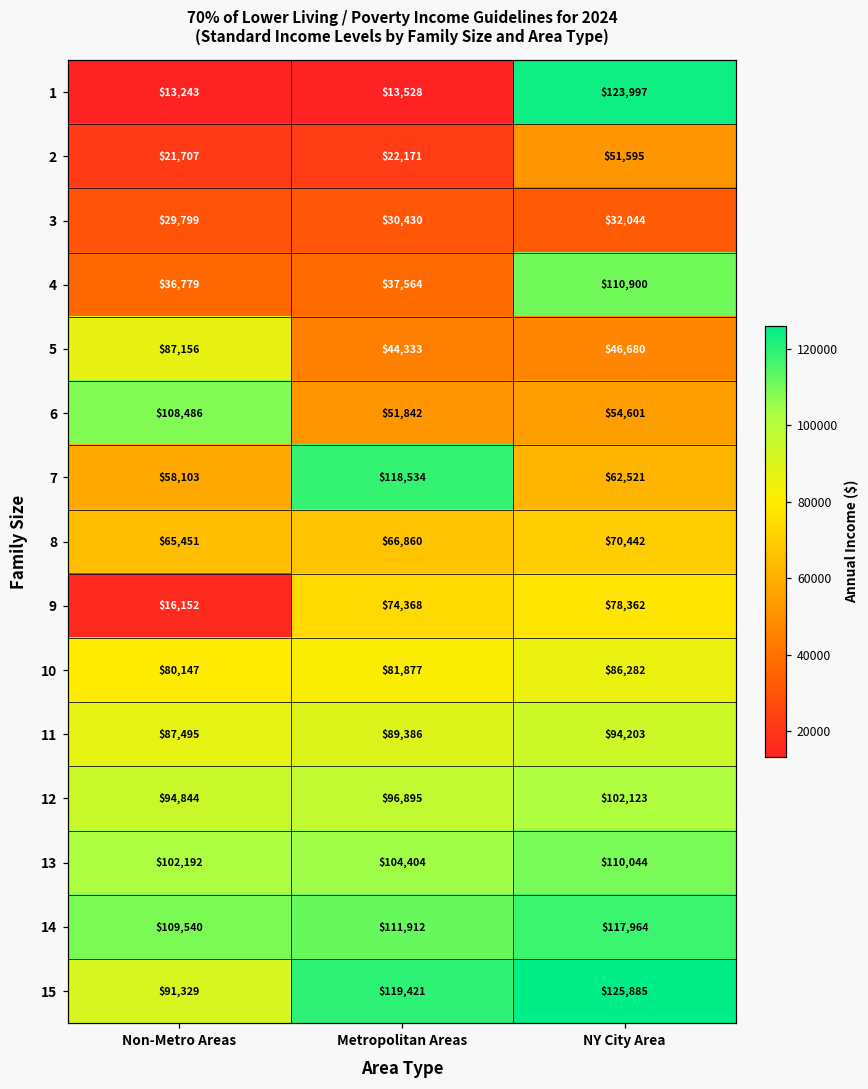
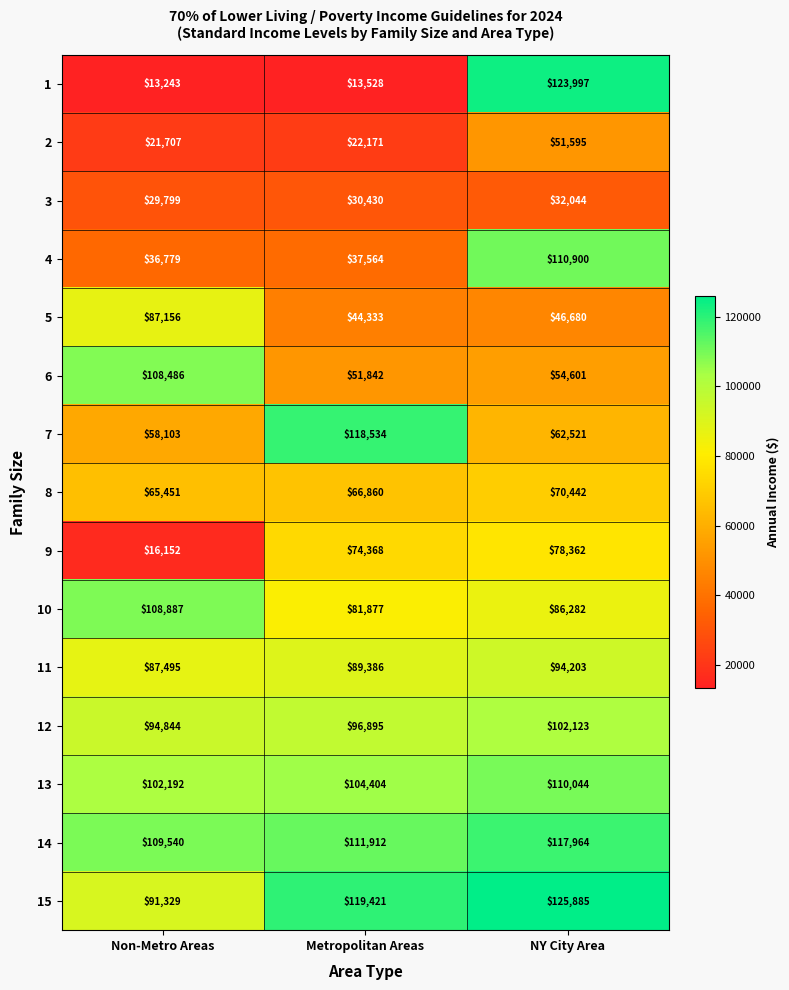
  {
    "1": {
      "Non-Metro Areas": "$13,243",
      "Metropolitan Areas": "$13,528",
      "NY City Area": "$123,997"
    },
    "2": {
      "Non-Metro Areas": "$21,707",
      "Metropolitan Areas": "$22,171",
      "NY City Area": "$51,595"
    },
    "3": {
      "Non-Metro Areas": "$29,799",
      "Metropolitan Areas": "$30,430",
      "NY City Area": "$32,044"
    },
    "4": {
      "Non-Metro Areas": "$36,779",
      "Metropolitan Areas": "$37,564",
      "NY City Area": "$110,900"
    },
    "5": {
      "Non-Metro Areas": "$87,156",
      "Metropolitan Areas": "$44,333",
      "NY City Area": "$46,680"
    },
    "6": {
      "Non-Metro Areas": "$108,486",
      "Metropolitan Areas": "$51,842",
      "NY City Area": "$54,601"
    },
    "7": {
      "Non-Metro Areas": "$58,103",
      "Metropolitan Areas": "$118,534",
      "NY City Area": "$62,521"
    },
    "8": {
      "Non-Metro Areas": "$65,451",
      "Metropolitan Areas": "$66,860",
      "NY City Area": "$70,442"
    },
    "9": {
      "Non-Metro Areas": "$16,152",
      "Metropolitan Areas": "$74,368",
      "NY City Area": "$78,362"
    },
    "10": {
-     "Non-Metro Areas": "$80,147",
+     "Non-Metro Areas": "$108,887",
      "Metropolitan Areas": "$81,877",
      "NY City Area": "$86,282"
    },
    "11": {
      "Non-Metro Areas": "$87,495",
      "Metropolitan Areas": "$89,386",
      "NY City Area": "$94,203"
    },
    "12": {
      "Non-Metro Areas": "$94,844",
      "Metropolitan Areas": "$96,895",
      "NY City Area": "$102,123"
    },
    "13": {
      "Non-Metro Areas": "$102,192",
      "Metropolitan Areas": "$104,404",
      "NY City Area": "$110,044"
    },
    "14": {
      "Non-Metro Areas": "$109,540",
      "Metropolitan Areas": "$111,912",
      "NY City Area": "$117,964"
    },
    "15": {
      "Non-Metro Areas": "$91,329",
      "Metropolitan Areas": "$119,421",
      "NY City Area": "$125,885"
    }
  }
